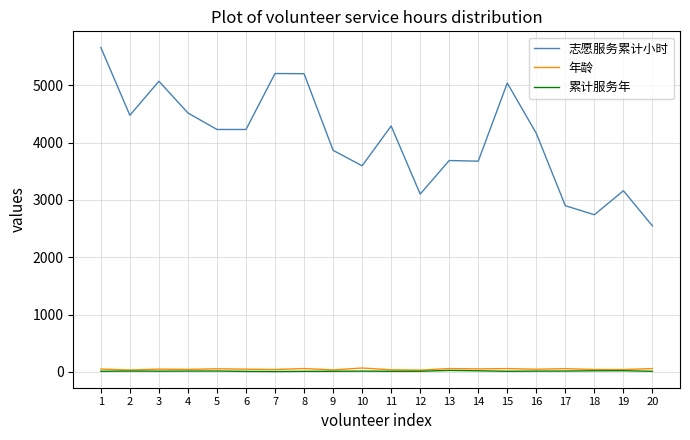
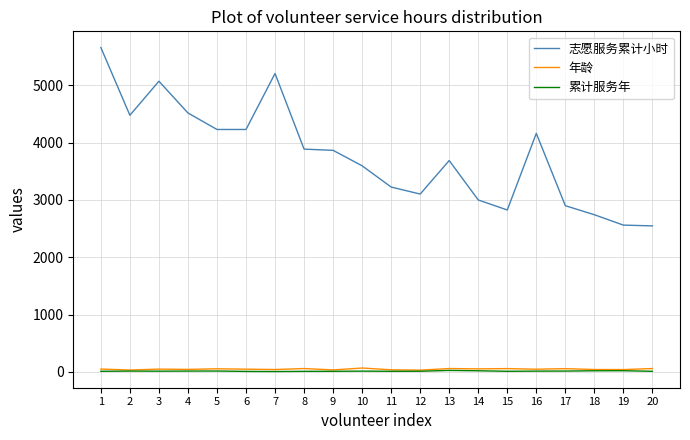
  {
    "志愿服务累计小时": {
      "1": 5700,
      "2": 4500,
      "3": 5100,
      "4": 4500,
      "5": 4200,
      "6": 4200,
      "7": 5200,
-     "8": 5200,
+     "8": 3900,
      "9": 3900,
      "10": 3600,
-     "11": 4300,
+     "11": 3200,
      "12": 3100,
      "13": 3700,
-     "14": 3700,
-     "15": 5000,
+     "14": 3000,
+     "15": 2800,
      "16": 4200,
      "17": 2900,
      "18": 2700,
-     "19": 3200,
+     "19": 2600,
      "20": 2500
    },
    "年龄": {
      "8": 100,
      "10": 100,
      "15": 100,
      "20": 100
    },
    "累计服务年": {
      "8": 0,
      "10": 0,
      "15": 0,
      "20": 0
    }
  }
